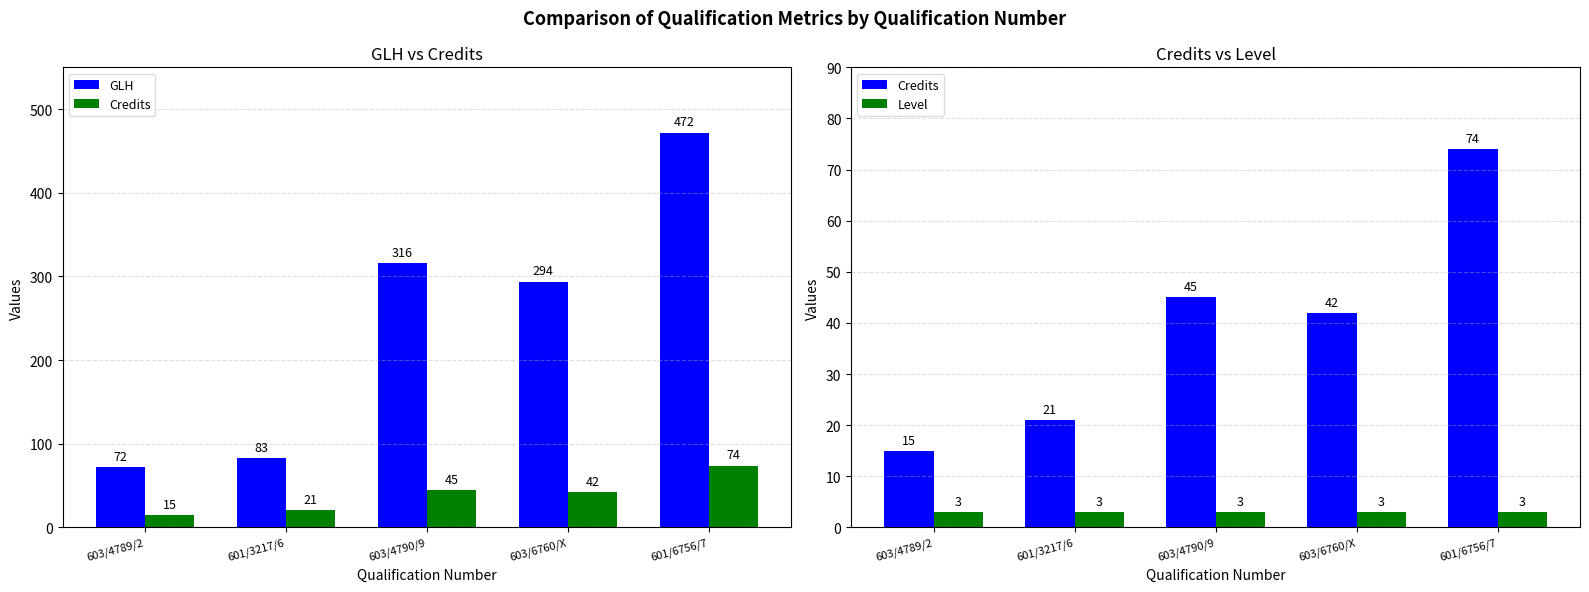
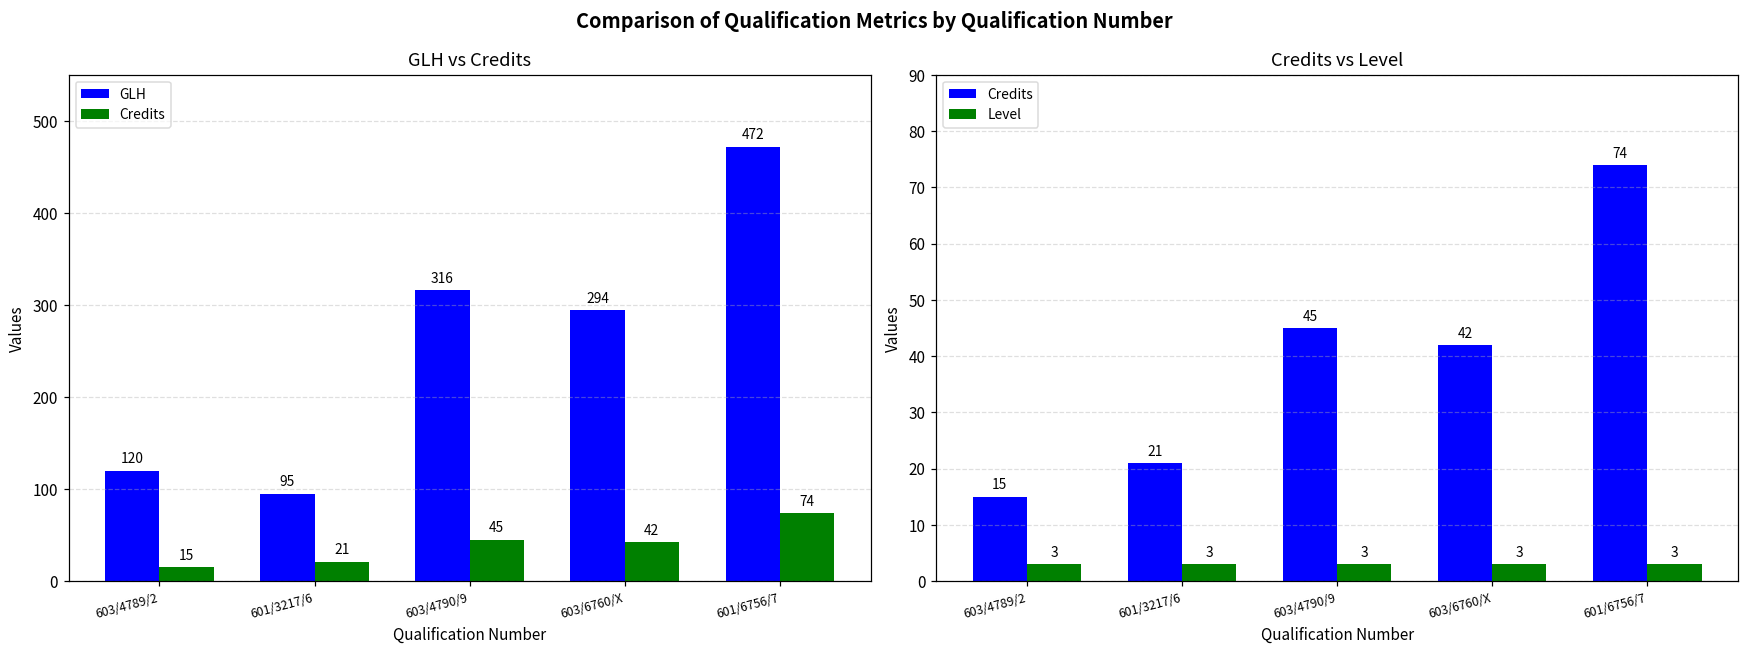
  {
    "GLH vs Credits": {
      "GLH": {
-       "603/4789/2": 72,
-       "601/3217/6": 83,
+       "603/4789/2": 120,
+       "601/3217/6": 95,
        "603/4790/9": 316,
        "603/6760/X": 294,
        "601/6756/7": 472
      }
    },
    "Credits vs Level": {
      "Credits": {
        "603/4789/2": 15,
        "601/3217/6": 21,
        "603/4790/9": 45,
        "603/6760/X": 42,
        "601/6756/7": 74
      },
      "Level": {
        "603/4789/2": 3,
        "601/3217/6": 3,
        "603/4790/9": 3,
        "603/6760/X": 3,
        "601/6756/7": 3
      }
    }
  }
